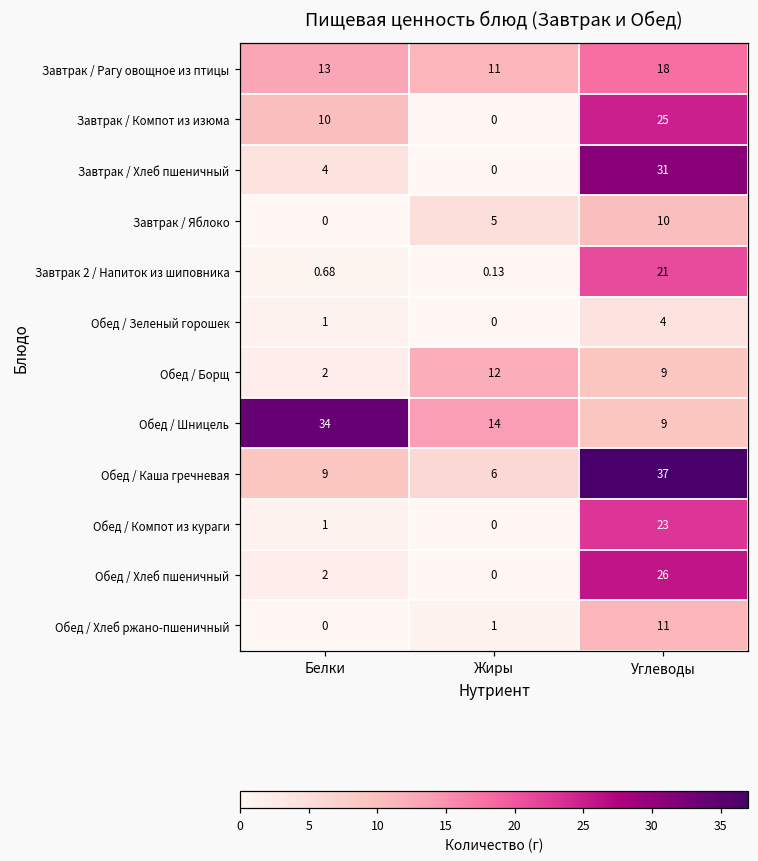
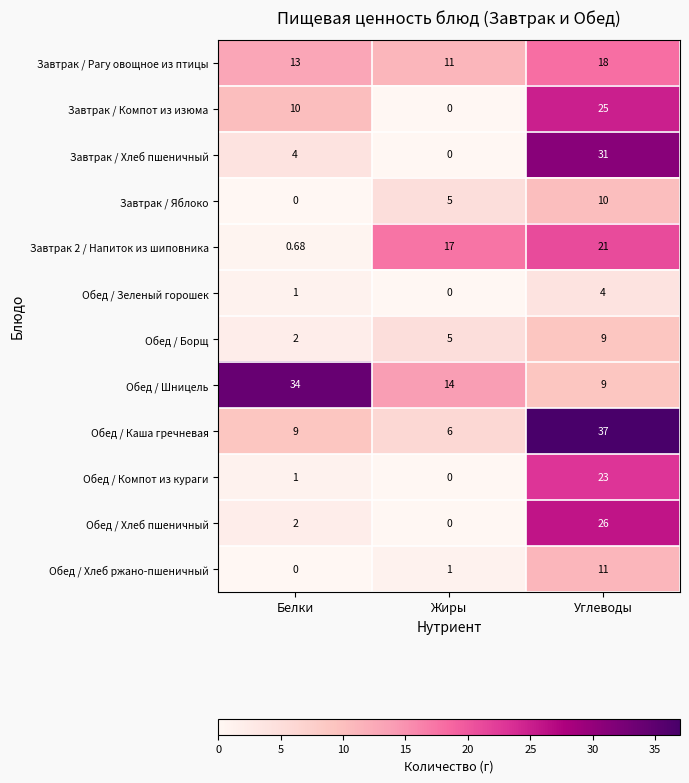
  {
    "Завтрак / Рагу овощное из птицы": {
      "Белки": 13,
      "Жиры": 11,
      "Углеводы": 18
    },
    "Завтрак / Компот из изюма": {
      "Белки": 10,
      "Жиры": 0,
      "Углеводы": 25
    },
    "Завтрак / Хлеб пшеничный": {
      "Белки": 4,
      "Жиры": 0,
      "Углеводы": 31
    },
    "Завтрак / Яблоко": {
      "Белки": 0,
      "Жиры": 5,
      "Углеводы": 10
    },
    "Завтрак 2 / Напиток из шиповника": {
      "Белки": 0.68,
-     "Жиры": 0.13,
+     "Жиры": 17,
      "Углеводы": 21
    },
    "Обед / Зеленый горошек": {
      "Белки": 1,
      "Жиры": 0,
      "Углеводы": 4
    },
    "Обед / Борщ": {
      "Белки": 2,
-     "Жиры": 12,
+     "Жиры": 5,
      "Углеводы": 9
    },
    "Обед / Шницель": {
      "Белки": 34,
      "Жиры": 14,
      "Углеводы": 9
    },
    "Обед / Каша гречневая": {
      "Белки": 9,
      "Жиры": 6,
      "Углеводы": 37
    },
    "Обед / Компот из кураги": {
      "Белки": 1,
      "Жиры": 0,
      "Углеводы": 23
    },
    "Обед / Хлеб пшеничный": {
      "Белки": 2,
      "Жиры": 0,
      "Углеводы": 26
    },
    "Обед / Хлеб ржано-пшеничный": {
      "Белки": 0,
      "Жиры": 1,
      "Углеводы": 11
    }
  }
